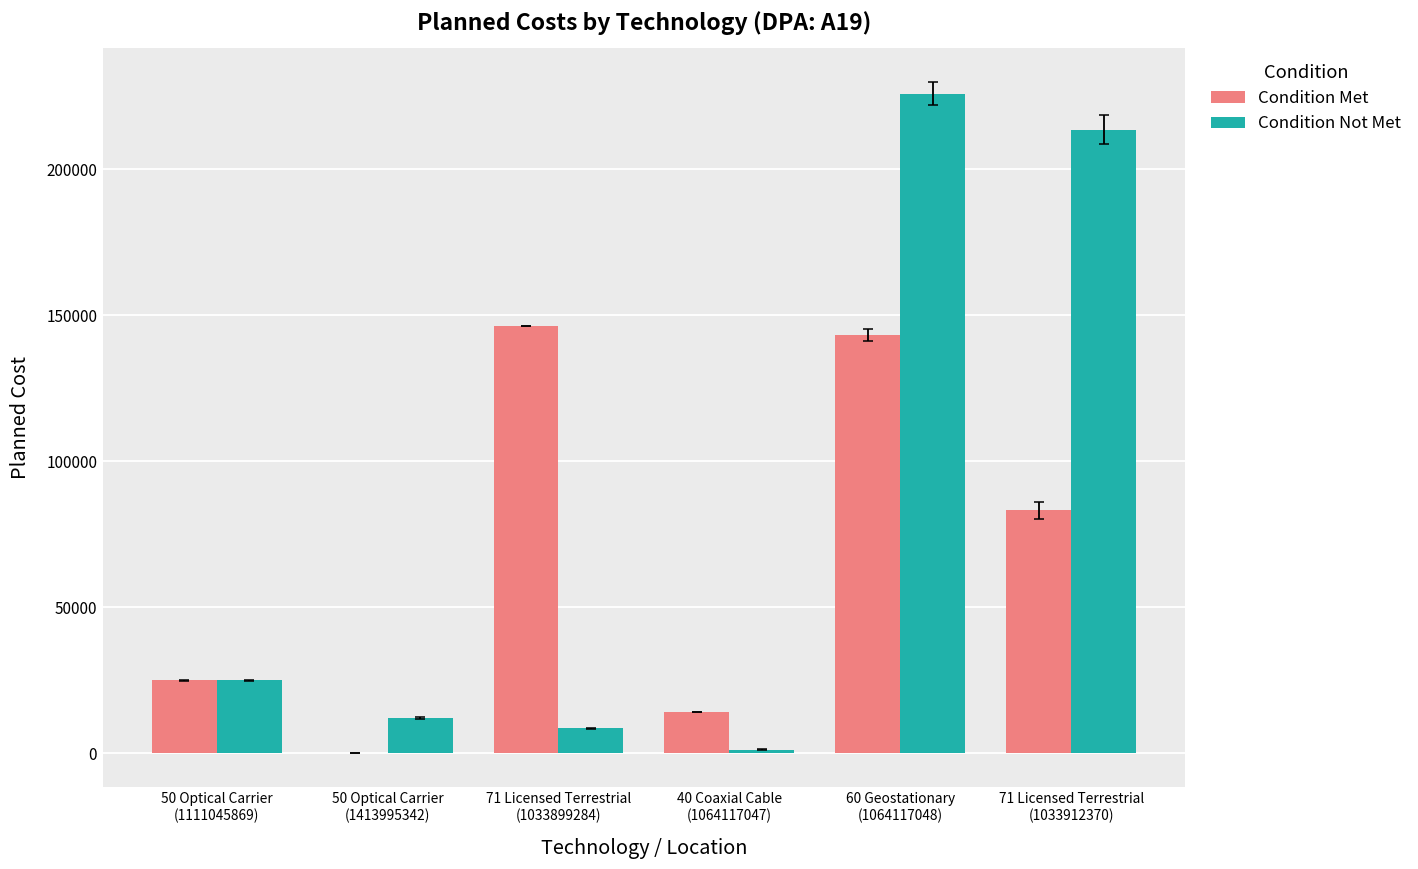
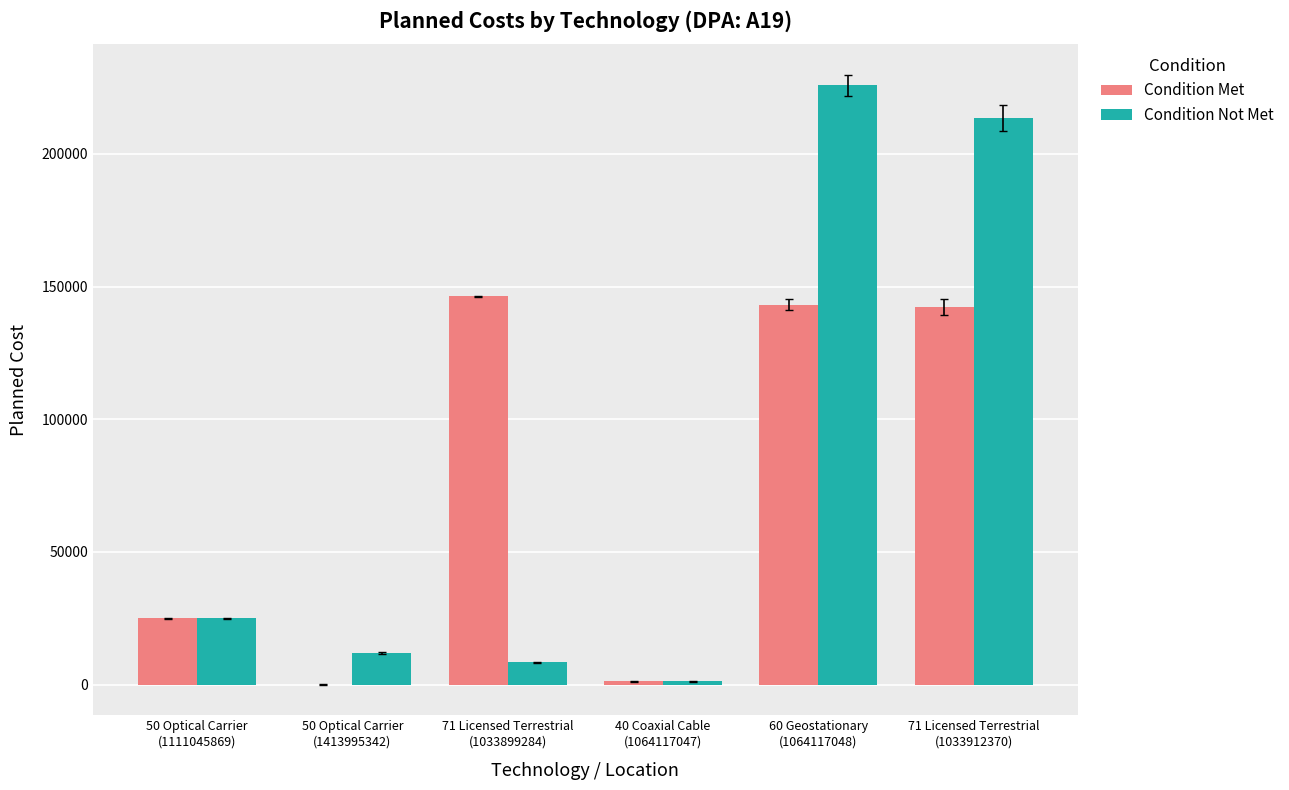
  {
    "Condition Met": {
      "50 Optical Carrier (1111045869)": 25000,
      "71 Licensed Terrestrial (1033899284)": 146000,
-     "40 Coaxial Cable (1064117047)": 14000,
+     "40 Coaxial Cable (1064117047)": 1000,
      "60 Geostationary (1064117048)": 143000,
-     "71 Licensed Terrestrial (1033912370)": 83000
+     "71 Licensed Terrestrial (1033912370)": 142000
    }
  }
